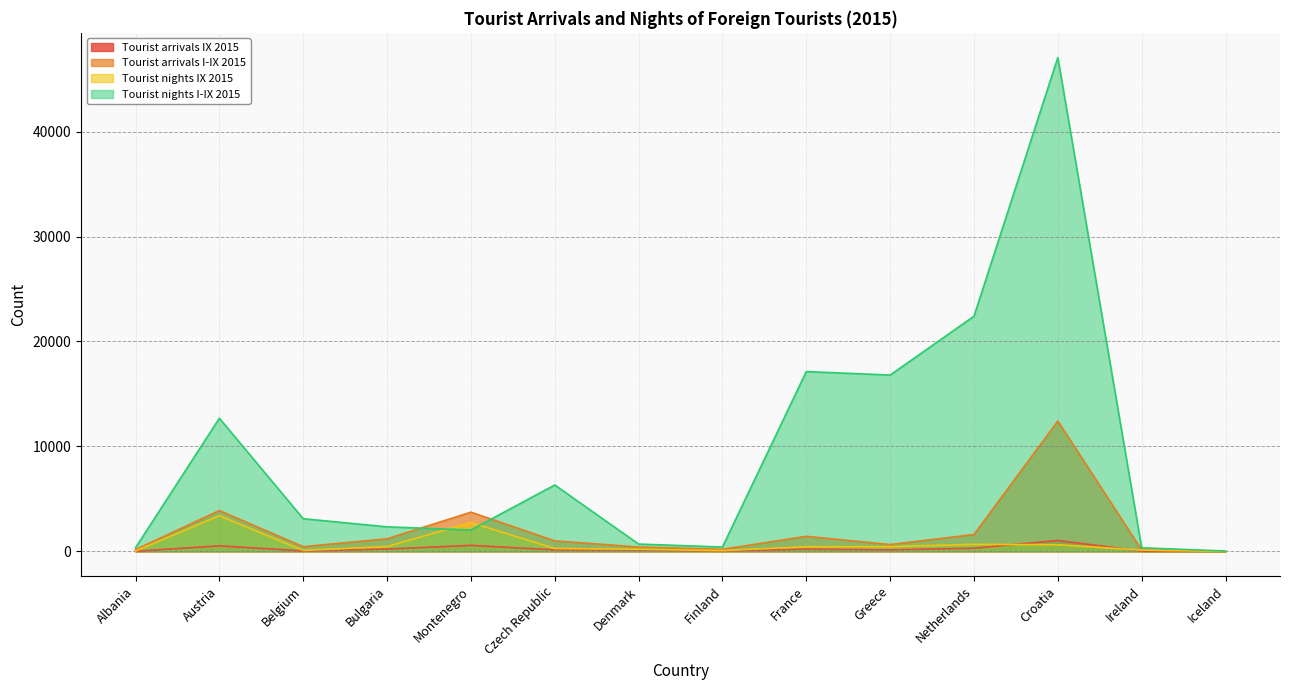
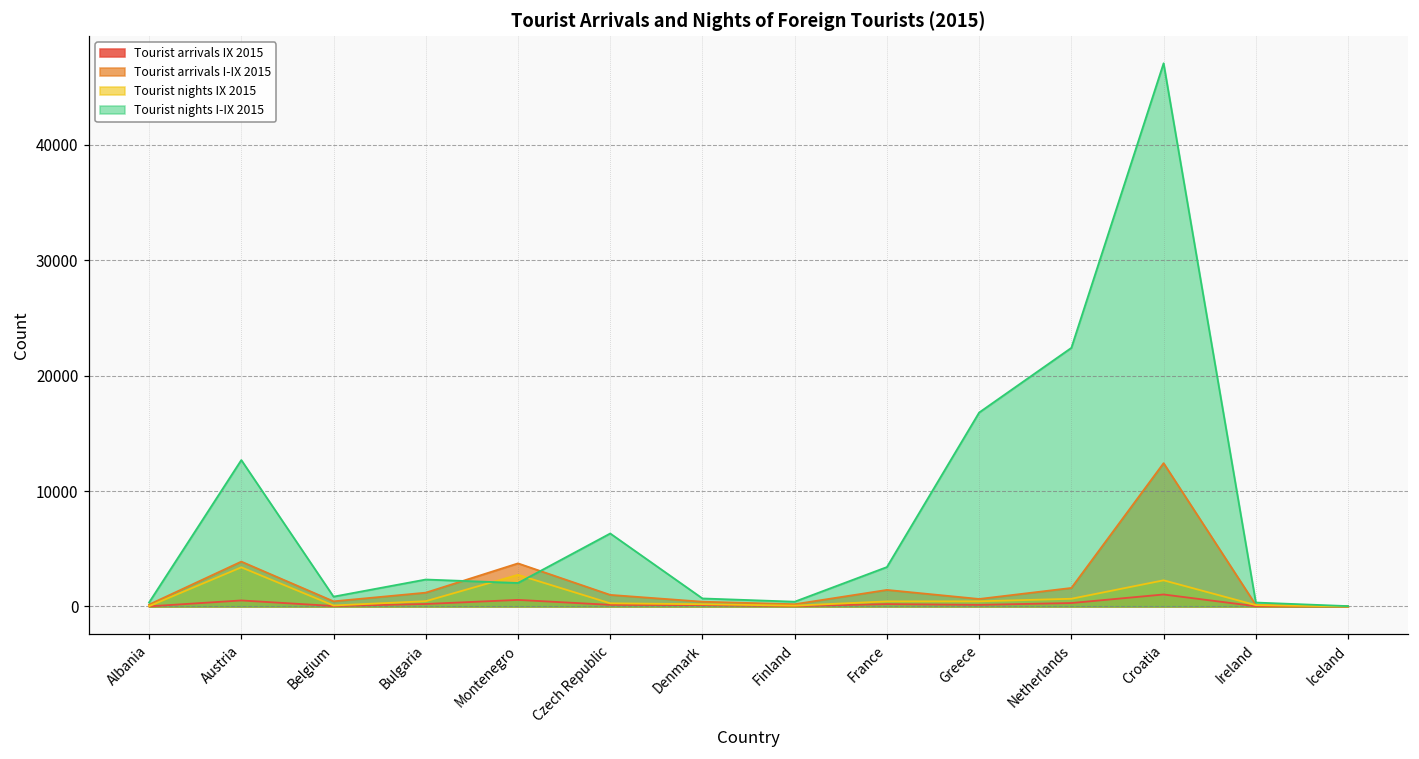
  {
    "Tourist nights IX 2015": {
      "Austria": 3400,
      "Bulgaria": 500,
      "Montenegro": 2700,
      "Netherlands": 700,
-     "Croatia": 600
+     "Croatia": 2300
    },
    "Tourist nights I-IX 2015": {
      "Austria": 12700,
-     "Belgium": 3100,
+     "Belgium": 900,
      "Bulgaria": 2300,
      "Montenegro": 2000,
      "Czech Republic": 6300,
      "Denmark": 700,
-     "France": 17100,
+     "France": 3400,
      "Greece": 16800,
      "Netherlands": 22400,
      "Croatia": 47100
    }
  }
